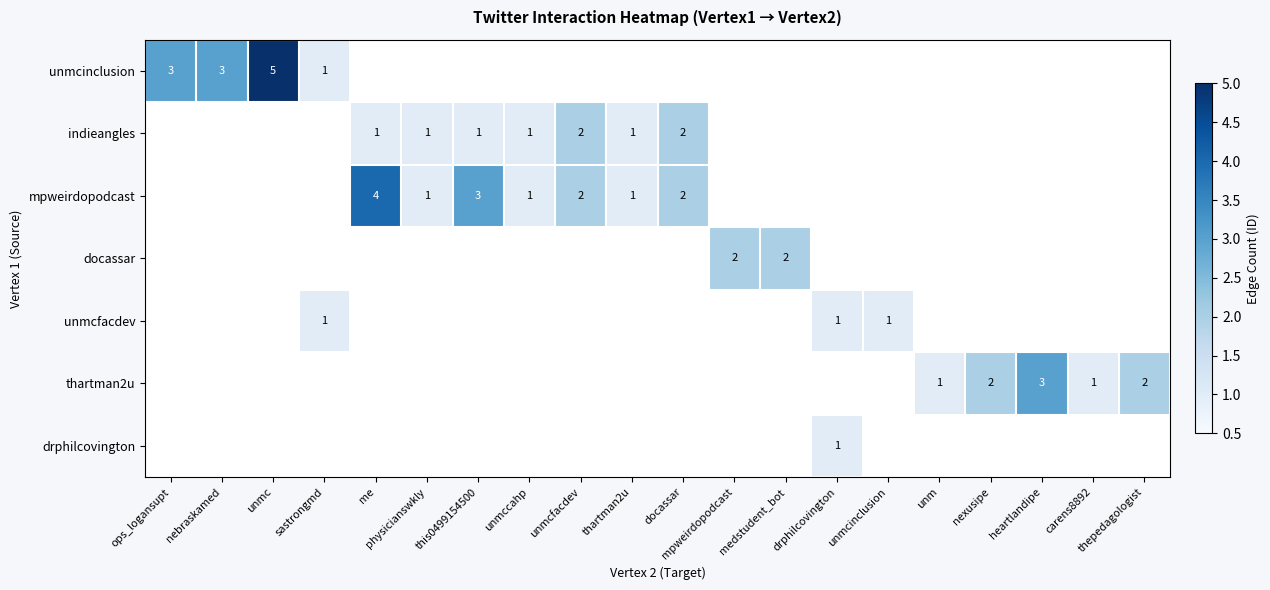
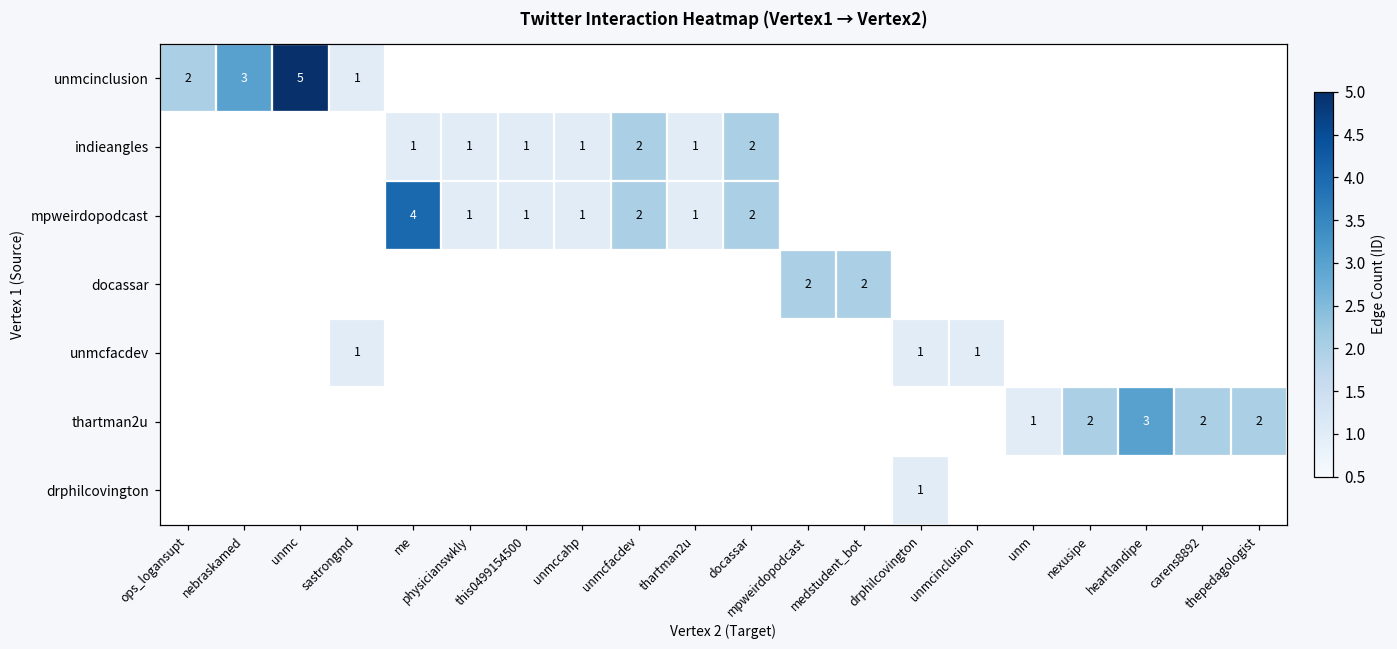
  {
    "unmcinclusion": {
-     "ops_logansupt": 3,
+     "ops_logansupt": 2,
      "nebraskamed": 3,
      "unmc": 5,
      "sastrongmd": 1
    },
    "indieangles": {
      "me": 1,
      "physicianswkly": 1,
      "this0499154500": 1,
      "unmccahp": 1,
      "unmcfacdev": 2,
      "thartman2u": 1,
      "docassar": 2
    },
    "mpweirdopodcast": {
      "me": 4,
      "physicianswkly": 1,
-     "this0499154500": 3,
+     "this0499154500": 1,
      "unmccahp": 1,
      "unmcfacdev": 2,
      "thartman2u": 1,
      "docassar": 2
    },
    "docassar": {
      "mpweirdopodcast": 2,
      "medstudent_bot": 2
    },
    "unmcfacdev": {
      "sastrongmd": 1,
      "drphilcovington": 1,
      "unmcinclusion": 1
    },
    "thartman2u": {
      "unm": 1,
      "nexusipe": 2,
      "heartlandipe": 3,
-     "carens8892": 1,
+     "carens8892": 2,
      "thepedagologist": 2
    },
    "drphilcovington": {
      "drphilcovington": 1
    }
  }
